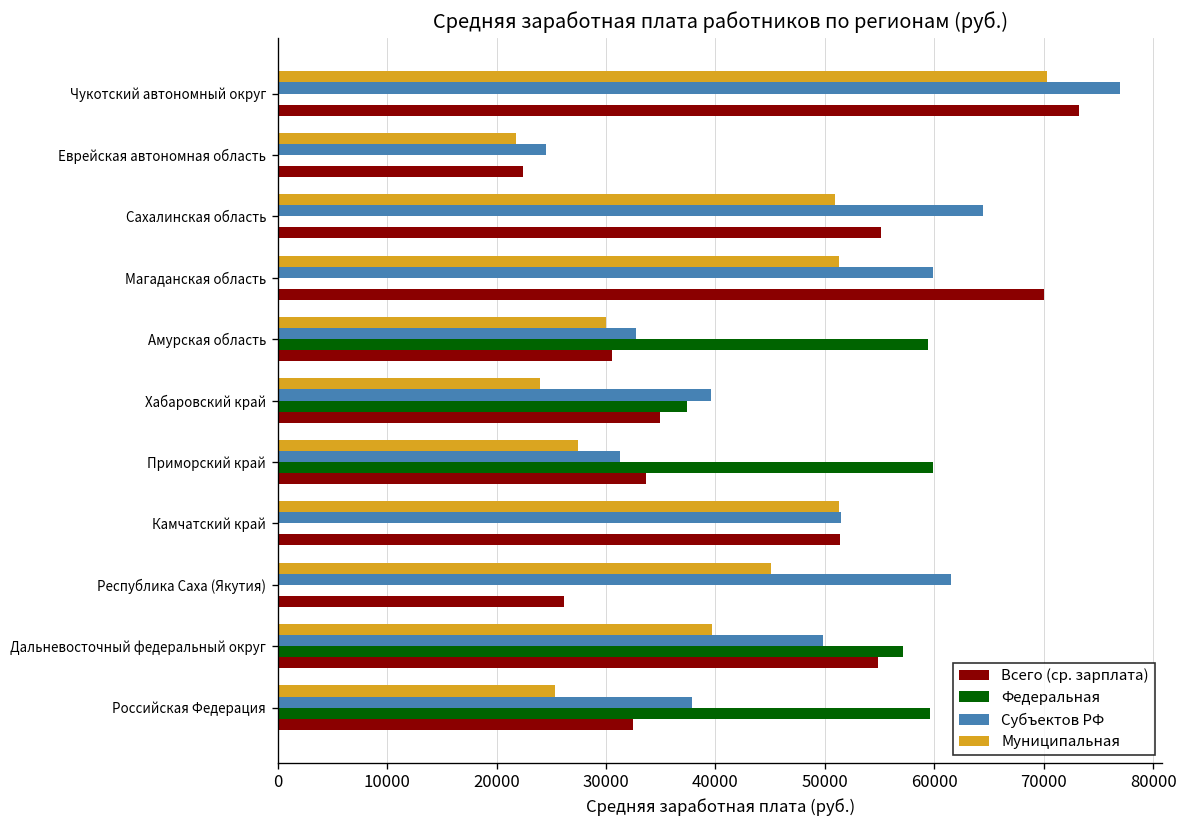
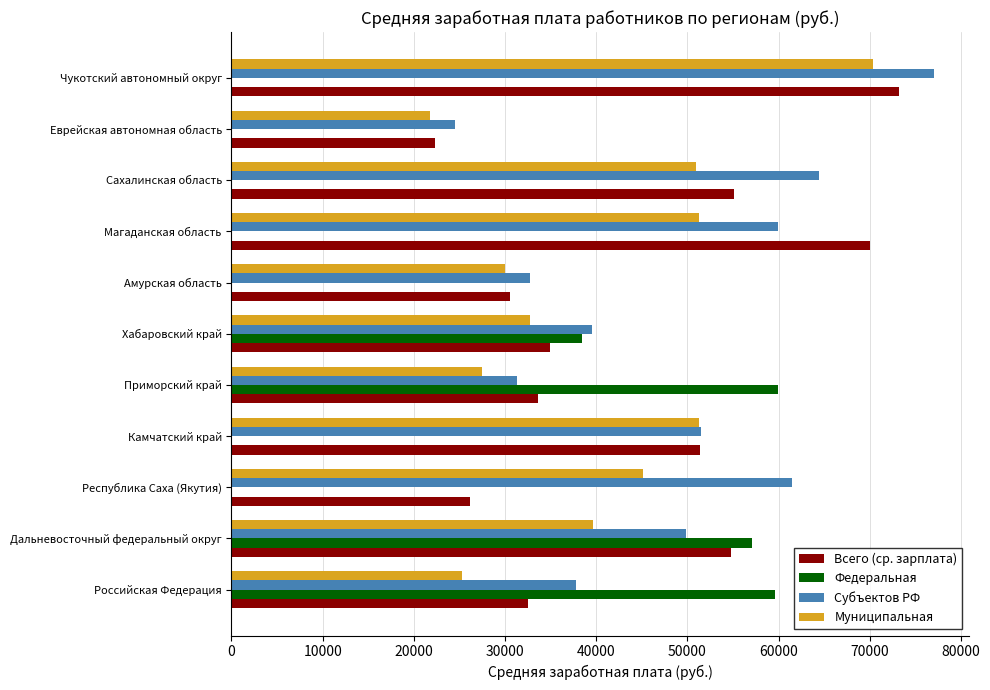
  {
    "Всего (ср. зарплата)": {
      "Чукотский автономный округ": 73000,
      "Еврейская автономная область": 22000,
      "Сахалинская область": 55000,
      "Магаданская область": 70000,
      "Амурская область": 31000,
      "Хабаровский край": 35000,
      "Приморский край": 34000,
      "Камчатский край": 51000,
      "Республика Саха (Якутия)": 26000,
      "Дальневосточный федеральный округ": 55000,
      "Российская Федерация": 32000
    },
    "Федеральная": {
      "Чукотский автономный округ": 0,
      "Еврейская автономная область": 0,
      "Сахалинская область": 0,
      "Магаданская область": 0,
-     "Амурская область": 59000,
-     "Хабаровский край": 37000,
+     "Амурская область": 0,
+     "Хабаровский край": 38000,
      "Приморский край": 60000,
      "Камчатский край": 0,
      "Республика Саха (Якутия)": 0,
      "Дальневосточный федеральный округ": 57000,
      "Российская Федерация": 60000
    },
    "Субъектов РФ": {
      "Чукотский автономный округ": 77000,
      "Еврейская автономная область": 25000,
      "Сахалинская область": 64000,
      "Магаданская область": 60000,
      "Амурская область": 33000,
      "Хабаровский край": 40000,
      "Приморский край": 31000,
      "Камчатский край": 51000,
      "Республика Саха (Якутия)": 61000,
      "Дальневосточный федеральный округ": 50000,
      "Российская Федерация": 38000
    },
    "Муниципальная": {
      "Чукотский автономный округ": 70000,
      "Еврейская автономная область": 22000,
      "Сахалинская область": 51000,
      "Магаданская область": 51000,
      "Амурская область": 30000,
-     "Хабаровский край": 24000,
+     "Хабаровский край": 33000,
      "Приморский край": 27000,
      "Камчатский край": 51000,
      "Республика Саха (Якутия)": 45000,
      "Дальневосточный федеральный округ": 40000,
      "Российская Федерация": 25000
    }
  }
